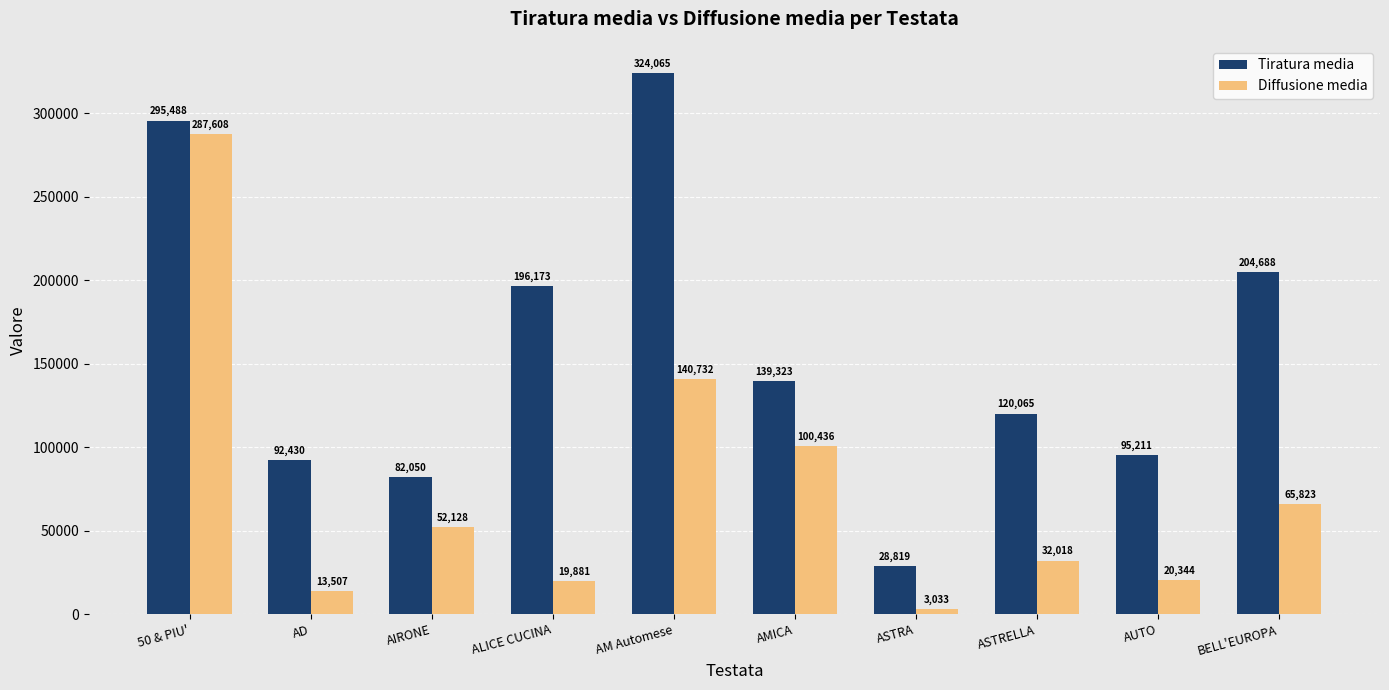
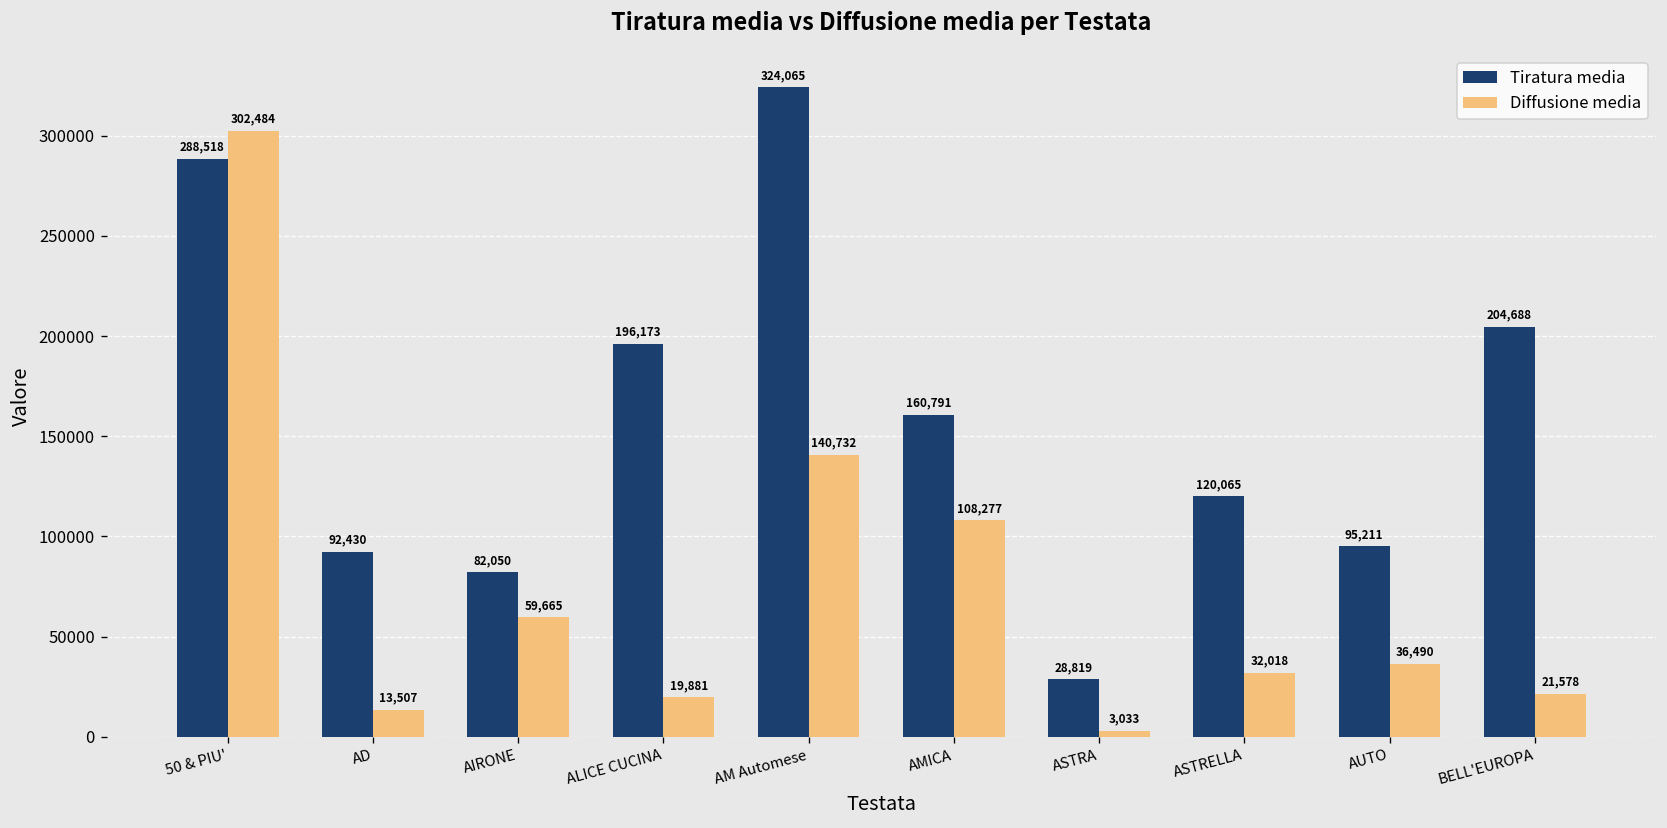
  {
    "Tiratura media": {
-     "50 & PIU'": "295,488",
+     "50 & PIU'": "288,518",
      "AD": "92,430",
      "AIRONE": "82,050",
      "ALICE CUCINA": "196,173",
      "AM Automese": "324,065",
-     "AMICA": "139,323",
+     "AMICA": "160,791",
      "ASTRA": "28,819",
      "ASTRELLA": "120,065",
      "AUTO": "95,211",
      "BELL'EUROPA": "204,688"
    },
    "Diffusione media": {
-     "50 & PIU'": "287,608",
+     "50 & PIU'": "302,484",
      "AD": "13,507",
-     "AIRONE": "52,128",
+     "AIRONE": "59,665",
      "ALICE CUCINA": "19,881",
      "AM Automese": "140,732",
-     "AMICA": "100,436",
+     "AMICA": "108,277",
      "ASTRA": "3,033",
      "ASTRELLA": "32,018",
-     "AUTO": "20,344",
-     "BELL'EUROPA": "65,823"
+     "AUTO": "36,490",
+     "BELL'EUROPA": "21,578"
    }
  }
